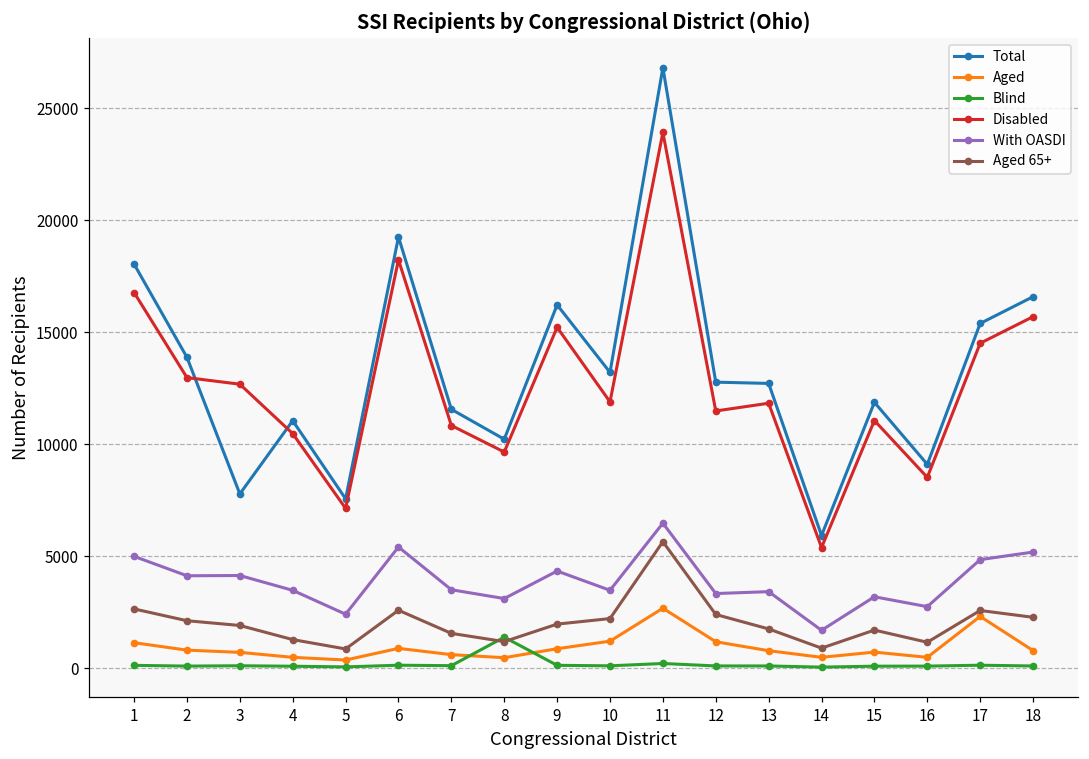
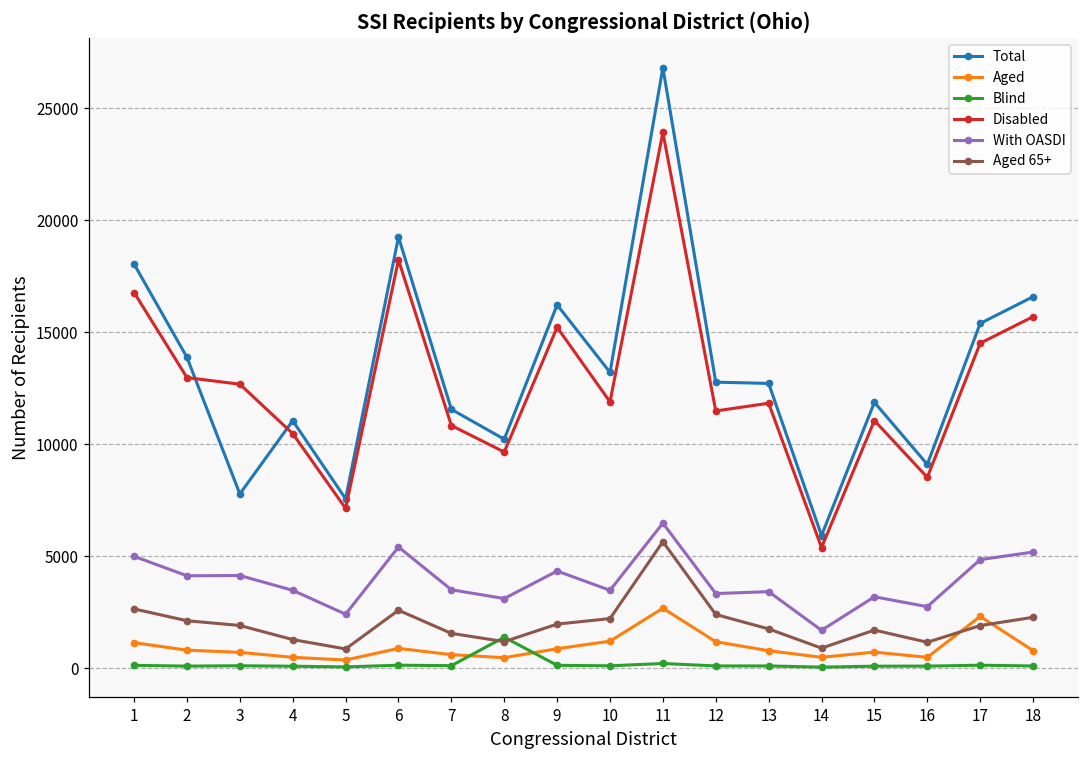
  {
    "Total": {
      "1": 18000,
      "2": 13900,
      "3": 7800,
      "4": 11100,
      "5": 7600,
      "6": 19300,
      "7": 11600,
      "8": 10200,
      "9": 16200,
      "10": 13200,
      "11": 26800,
      "12": 12800,
      "13": 12700,
      "14": 5900,
      "15": 11900,
      "16": 9100,
      "17": 15400,
      "18": 16600
    },
    "Aged": {
      "1": 1100,
      "2": 800,
      "3": 700,
      "4": 500,
      "5": 400,
      "6": 900,
      "7": 600,
      "8": 500,
      "9": 900,
      "10": 1200,
      "11": 2700,
      "12": 1200,
      "13": 800,
      "14": 500,
      "15": 700,
      "16": 500,
      "17": 2300,
      "18": 800
    },
    "Blind": {
      "1": 100,
      "2": 100,
      "3": 100,
      "4": 100,
      "5": 100,
      "6": 100,
      "7": 100,
      "8": 1400,
      "9": 100,
      "10": 100,
      "11": 200,
      "12": 100,
      "13": 100,
      "14": 100,
      "15": 100,
      "16": 100,
      "17": 100,
      "18": 100
    },
    "Disabled": {
      "1": 16800,
      "2": 13000,
      "3": 12700,
      "4": 10500,
      "5": 7100,
      "6": 18200,
      "7": 10800,
      "8": 9700,
      "9": 15200,
      "10": 11900,
      "11": 23900,
      "12": 11500,
      "13": 11800,
      "14": 5400,
      "15": 11100,
      "16": 8500,
      "17": 14500,
      "18": 15700
    },
    "With OASDI": {
      "1": 5000,
      "2": 4100,
      "3": 4100,
      "4": 3500,
      "5": 2400,
      "6": 5400,
      "7": 3500,
      "8": 3100,
      "9": 4300,
      "10": 3500,
      "11": 6500,
      "12": 3300,
      "13": 3400,
      "14": 1700,
      "15": 3200,
      "16": 2700,
      "17": 4800,
      "18": 5200
    },
    "Aged 65+": {
      "1": 2600,
      "2": 2100,
      "3": 1900,
      "4": 1300,
      "5": 900,
      "6": 2600,
      "7": 1600,
      "8": 1200,
      "9": 2000,
      "10": 2200,
      "11": 5600,
      "12": 2400,
      "13": 1800,
      "14": 900,
      "15": 1700,
      "16": 1200,
-     "17": 2600,
+     "17": 1900,
      "18": 2300
    }
  }
